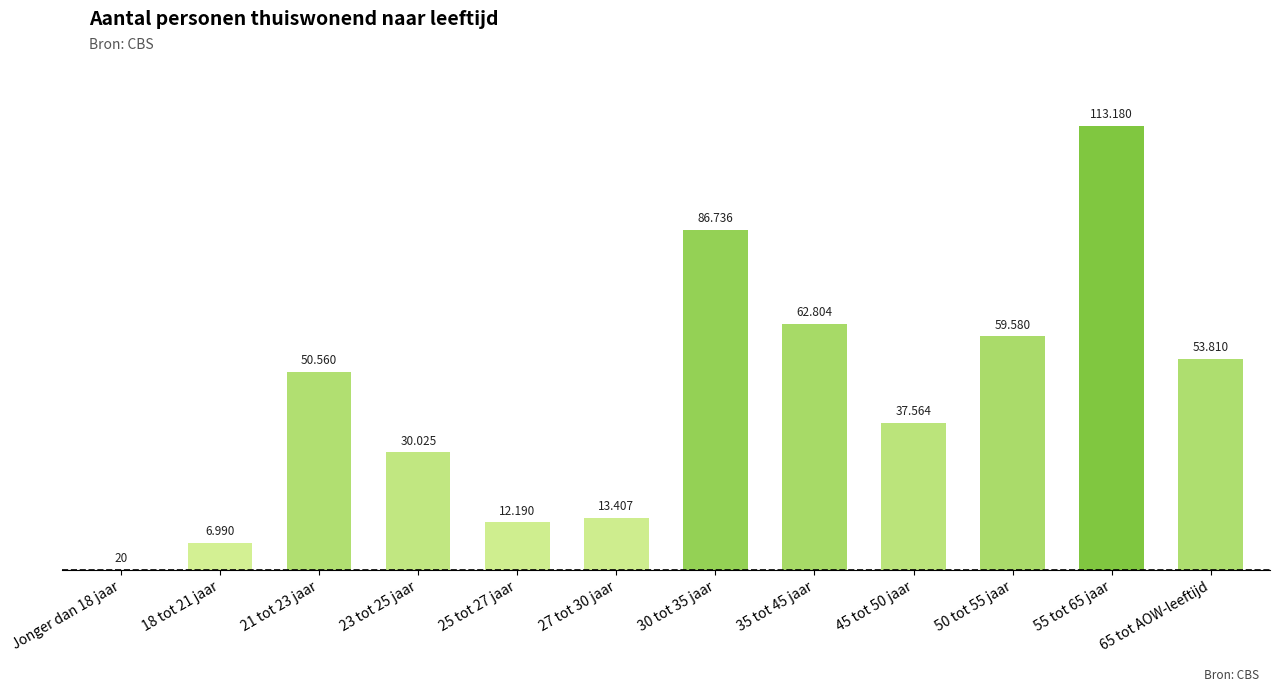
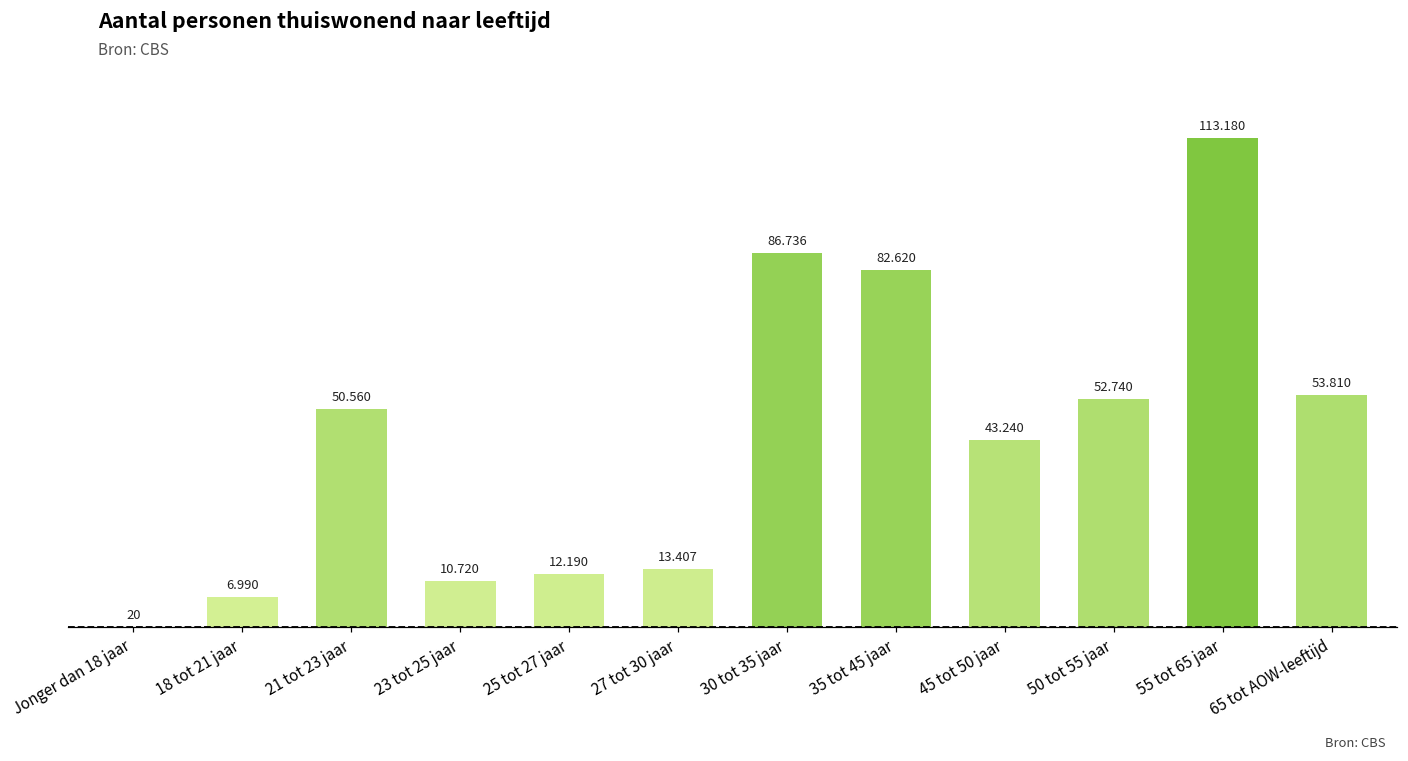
  {
    "Jonger dan 18 jaar": 20,
-   "23 tot 25 jaar": 30.025,
-   "35 tot 45 jaar": 62.804,
-   "45 tot 50 jaar": 37.564,
-   "50 tot 55 jaar": 59.580
+   "23 tot 25 jaar": 10.720,
+   "35 tot 45 jaar": 82.620,
+   "45 tot 50 jaar": 43.240,
+   "50 tot 55 jaar": 52.740
  }
